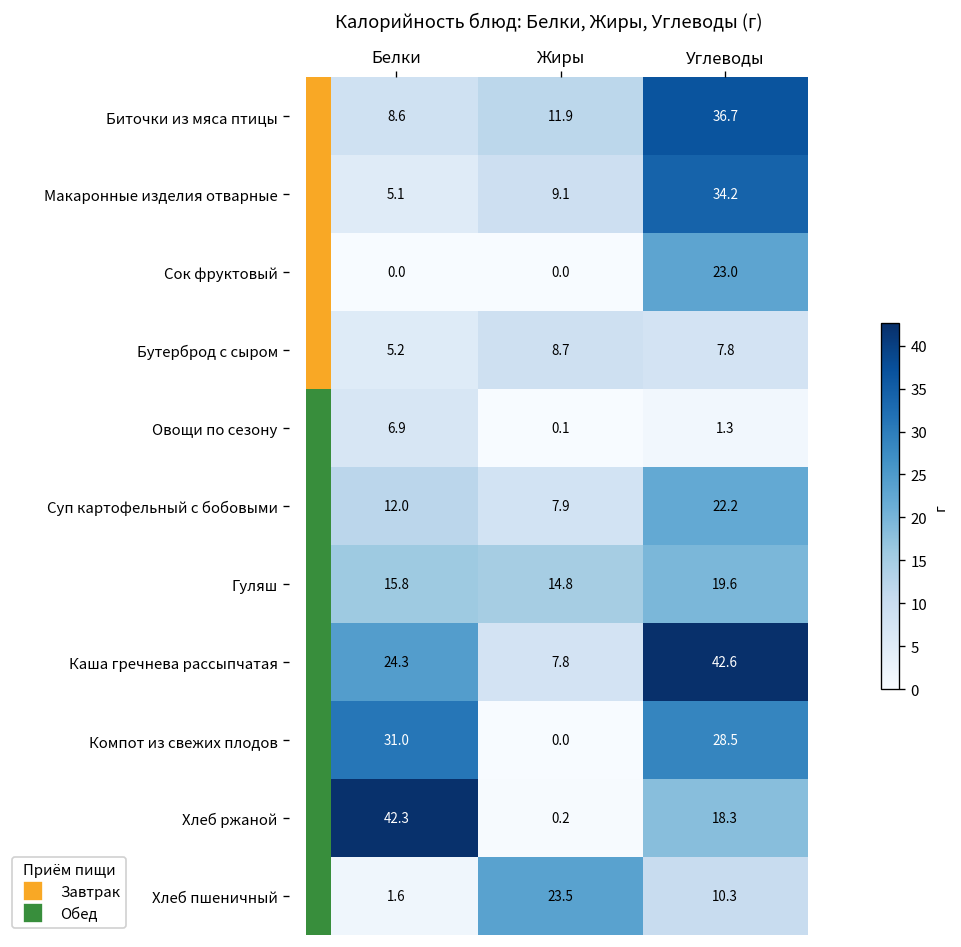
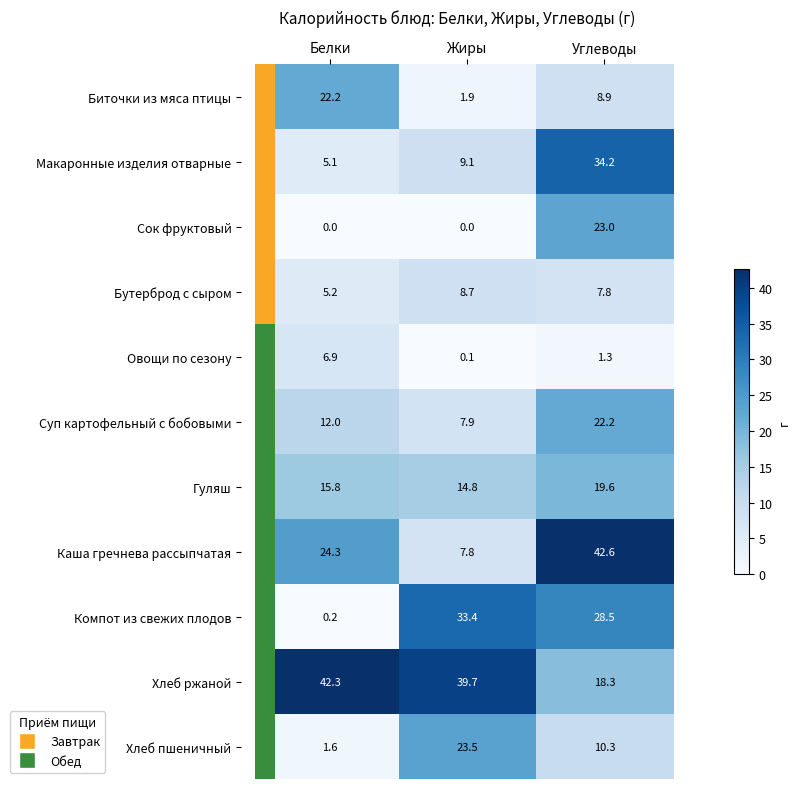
  {
    "Биточки из мяса птицы": {
-     "Белки": 8.6,
-     "Жиры": 11.9,
-     "Углеводы": 36.7
+     "Белки": 22.2,
+     "Жиры": 1.9,
+     "Углеводы": 8.9
    },
    "Макаронные изделия отварные": {
      "Белки": 5.1,
      "Жиры": 9.1,
      "Углеводы": 34.2
    },
    "Сок фруктовый": {
      "Белки": 0.0,
      "Жиры": 0.0,
      "Углеводы": 23.0
    },
    "Бутерброд с сыром": {
      "Белки": 5.2,
      "Жиры": 8.7,
      "Углеводы": 7.8
    },
    "Овощи по сезону": {
      "Белки": 6.9,
      "Жиры": 0.1,
      "Углеводы": 1.3
    },
    "Суп картофельный с бобовыми": {
      "Белки": 12.0,
      "Жиры": 7.9,
      "Углеводы": 22.2
    },
    "Гуляш": {
      "Белки": 15.8,
      "Жиры": 14.8,
      "Углеводы": 19.6
    },
    "Каша гречнева рассыпчатая": {
      "Белки": 24.3,
      "Жиры": 7.8,
      "Углеводы": 42.6
    },
    "Компот из свежих плодов": {
-     "Белки": 31.0,
-     "Жиры": 0.0,
+     "Белки": 0.2,
+     "Жиры": 33.4,
      "Углеводы": 28.5
    },
    "Хлеб ржаной": {
      "Белки": 42.3,
-     "Жиры": 0.2,
+     "Жиры": 39.7,
      "Углеводы": 18.3
    },
    "Хлеб пшеничный": {
      "Белки": 1.6,
      "Жиры": 23.5,
      "Углеводы": 10.3
    }
  }
